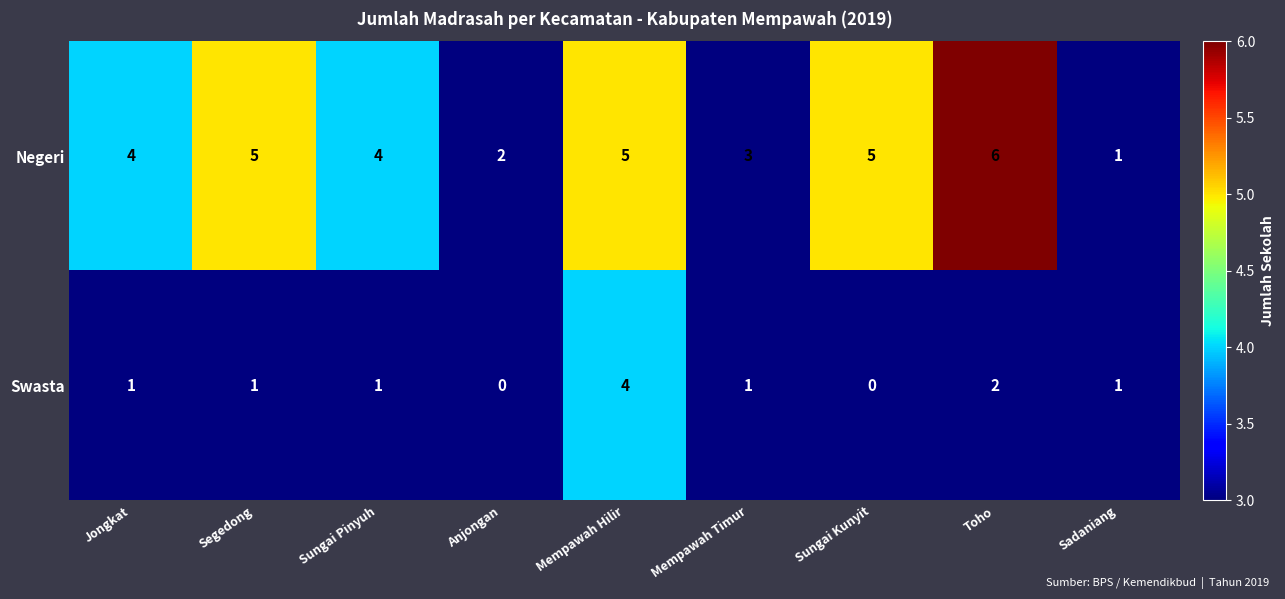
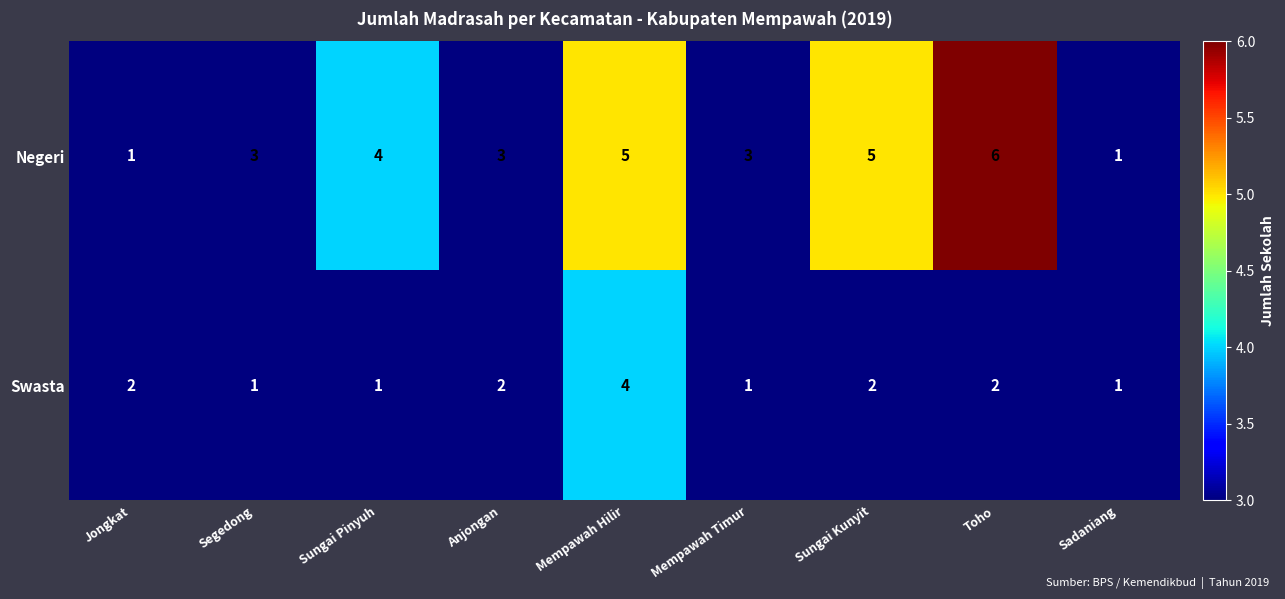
  {
    "Negeri": {
-     "Jongkat": 4,
-     "Segedong": 5,
+     "Jongkat": 1,
+     "Segedong": 3,
      "Sungai Pinyuh": 4,
-     "Anjongan": 2,
+     "Anjongan": 3,
      "Mempawah Hilir": 5,
      "Mempawah Timur": 3,
      "Sungai Kunyit": 5,
      "Toho": 6,
      "Sadaniang": 1
    },
    "Swasta": {
-     "Jongkat": 1,
+     "Jongkat": 2,
      "Segedong": 1,
      "Sungai Pinyuh": 1,
-     "Anjongan": 0,
+     "Anjongan": 2,
      "Mempawah Hilir": 4,
      "Mempawah Timur": 1,
-     "Sungai Kunyit": 0,
+     "Sungai Kunyit": 2,
      "Toho": 2,
      "Sadaniang": 1
    }
  }
